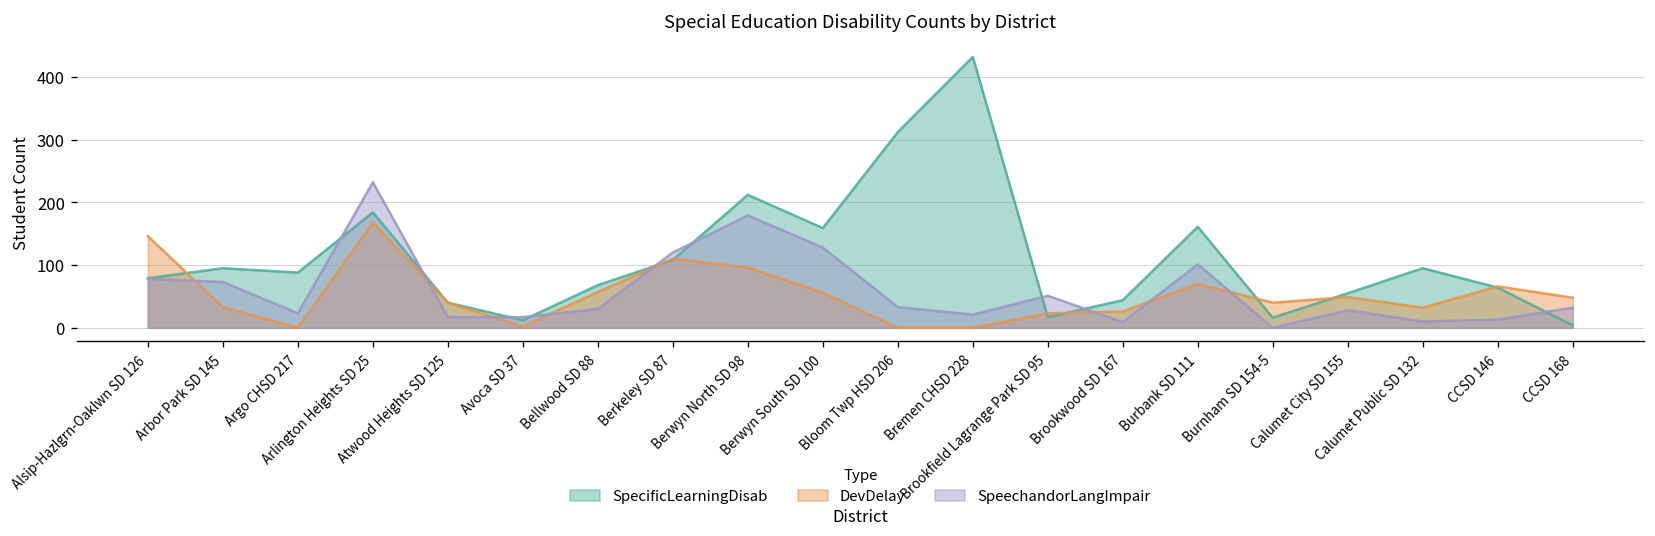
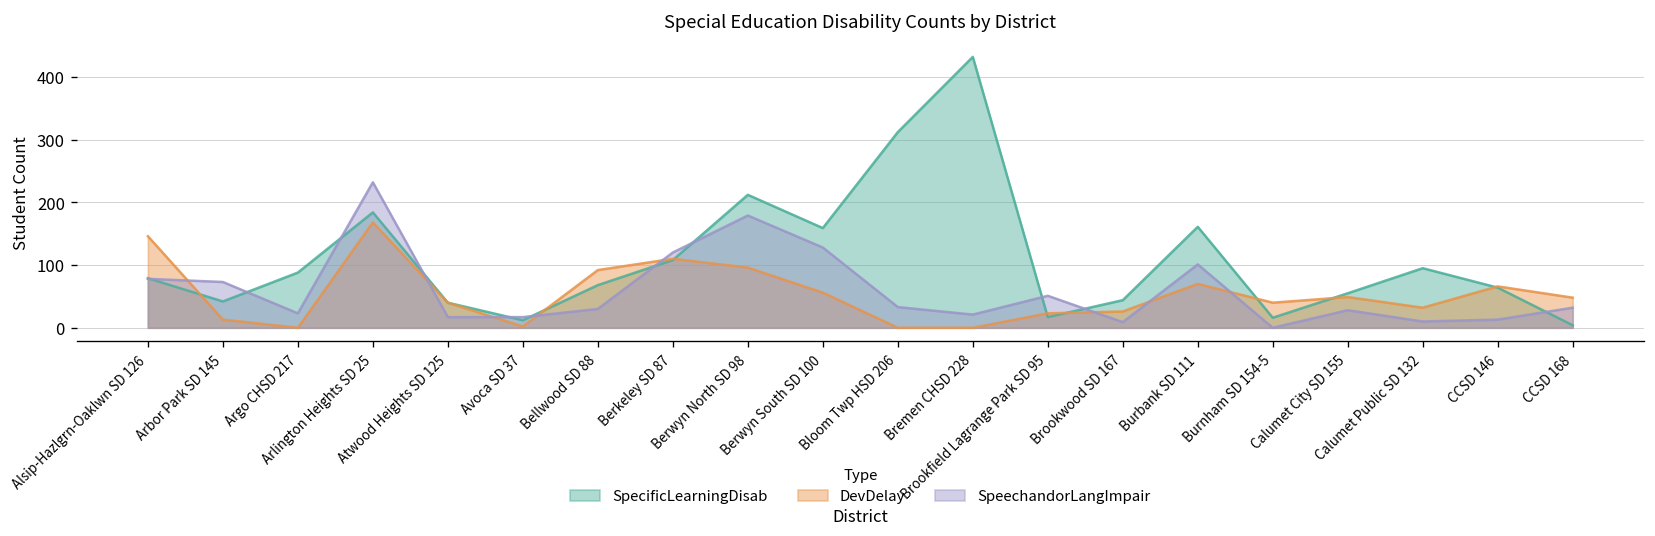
  {
    "SpecificLearningDisab": {
-     "Arbor Park SD 145": 100,
+     "Arbor Park SD 145": 40,
      "Argo CHSD 217": 90,
      "Arlington Heights SD 25": 180,
      "Avoca SD 37": 10,
      "Bellwood SD 88": 70,
      "Berwyn North SD 98": 210,
      "Berwyn South SD 100": 160,
      "Bloom Twp HSD 206": 310,
      "Bremen CHSD 228": 430,
      "Brookfield Lagrange Park SD 95": 20,
      "Brookwood SD 167": 40,
      "Burbank SD 111": 160,
      "Burnham SD 154-5": 20,
      "Calumet City SD 155": 60,
      "Calumet Public SD 132": 100,
      "CCSD 168": 0
    },
    "DevDelay": {
      "Alsip-Hazlgrn-Oaklwn SD 126": 150,
-     "Arbor Park SD 145": 30,
+     "Arbor Park SD 145": 10,
      "Argo CHSD 217": 0,
      "Arlington Heights SD 25": 170,
      "Avoca SD 37": 0,
-     "Bellwood SD 88": 60,
+     "Bellwood SD 88": 90,
      "Berwyn North SD 98": 100,
      "Berwyn South SD 100": 60,
      "Bloom Twp HSD 206": 0,
      "Bremen CHSD 228": 0,
      "Brookfield Lagrange Park SD 95": 20,
      "Brookwood SD 167": 30,
      "Burbank SD 111": 70,
      "Burnham SD 154-5": 40,
      "Calumet City SD 155": 50,
      "Calumet Public SD 132": 30,
      "CCSD 168": 50
    },
    "SpeechandorLangImpair": {
      "Arbor Park SD 145": 70,
      "Argo CHSD 217": 20,
      "Arlington Heights SD 25": 230,
      "Atwood Heights SD 125": 20,
      "Avoca SD 37": 20,
      "Bellwood SD 88": 30,
      "Berkeley SD 87": 120,
      "Berwyn North SD 98": 180,
      "Berwyn South SD 100": 130,
      "Bloom Twp HSD 206": 30,
      "Bremen CHSD 228": 20,
      "Brookfield Lagrange Park SD 95": 50,
      "Brookwood SD 167": 10,
      "Burbank SD 111": 100,
      "Burnham SD 154-5": 0,
      "Calumet City SD 155": 30,
      "Calumet Public SD 132": 10,
      "CCSD 146": 10,
      "CCSD 168": 30
    }
  }
